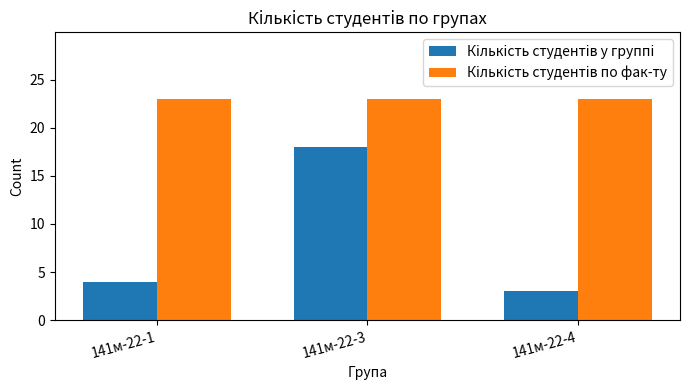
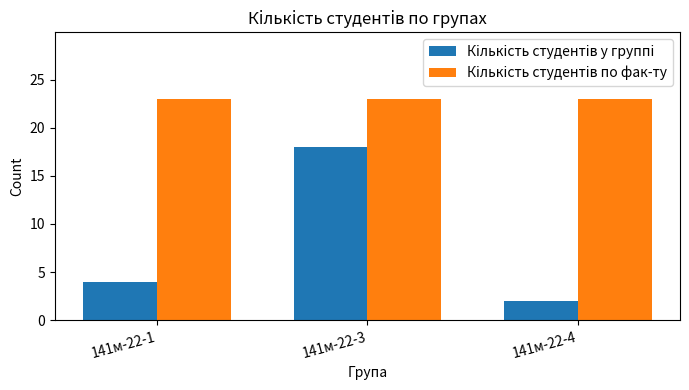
  {
    "Кількість студентів у группі": {
      "141м-22-1": 4,
      "141м-22-3": 18,
-     "141м-22-4": 3
+     "141м-22-4": 2
    },
    "Кількість студентів по фак-ту": {
      "141м-22-1": 23,
      "141м-22-3": 23,
      "141м-22-4": 23
    }
  }
